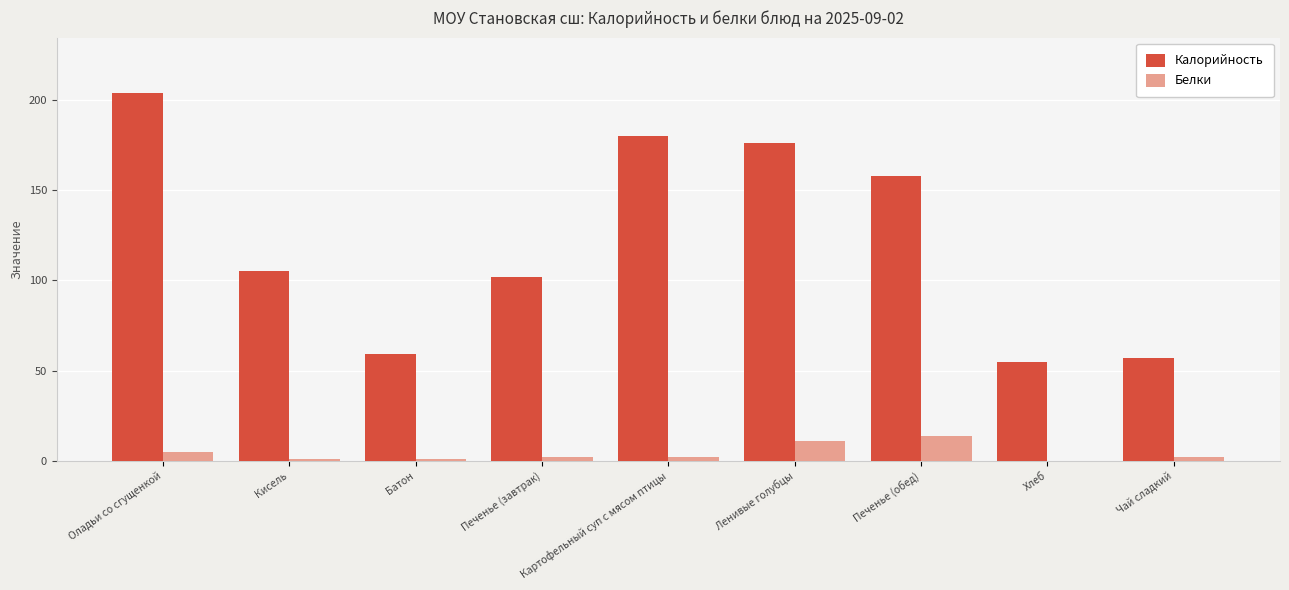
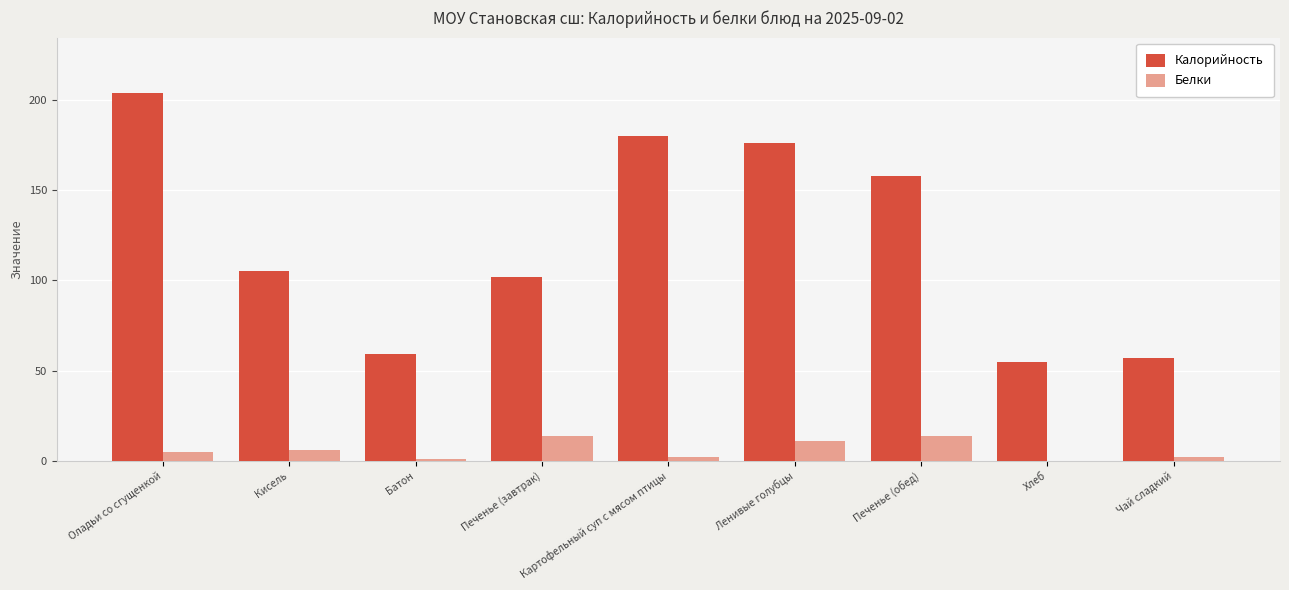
  {
    "Калорийность": {
      "Оладьи со сгущенкой": 204,
      "Кисель": 105,
      "Батон": 59,
      "Печенье (завтрак)": 102,
      "Картофельный суп с мясом птицы": 180,
      "Ленивые голубцы": 176,
      "Печенье (обед)": 158,
      "Хлеб": 55,
      "Чай сладкий": 57
    },
    "Белки": {
      "Оладьи со сгущенкой": 5,
-     "Кисель": 1,
-     "Печенье (завтрак)": 2,
+     "Кисель": 6,
+     "Печенье (завтрак)": 14,
      "Картофельный суп с мясом птицы": 2,
      "Ленивые голубцы": 11,
      "Печенье (обед)": 14,
      "Хлеб": 0,
      "Чай сладкий": 2
    }
  }
